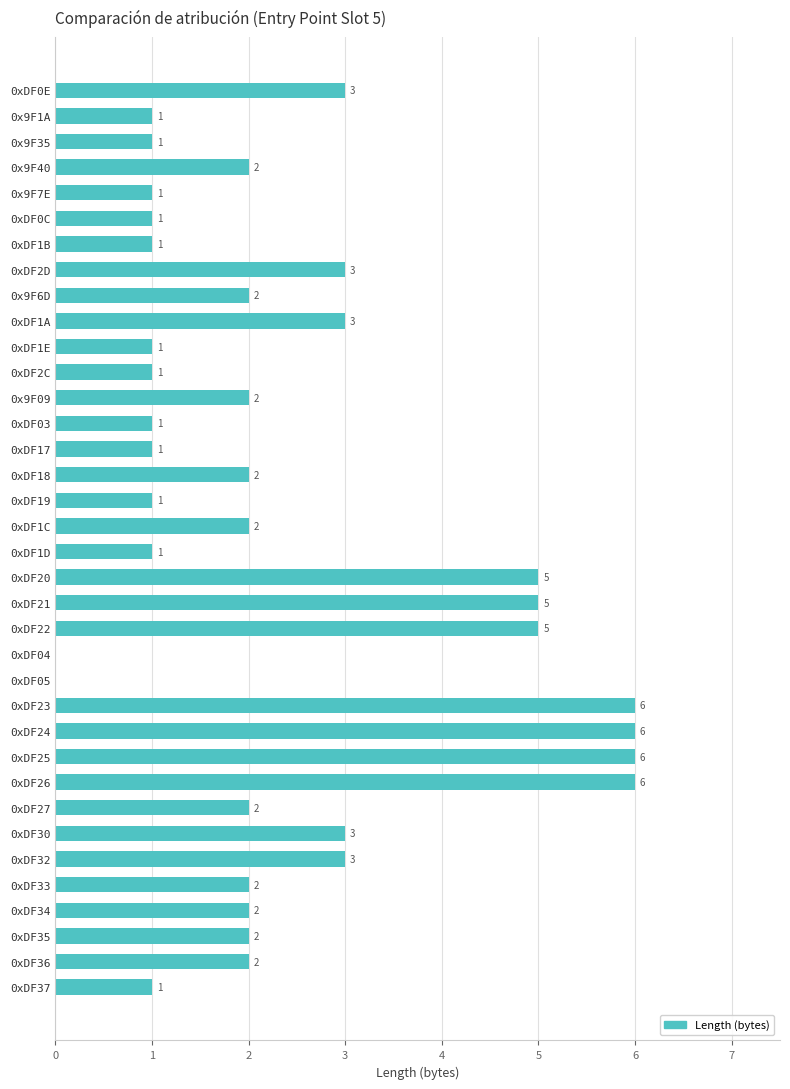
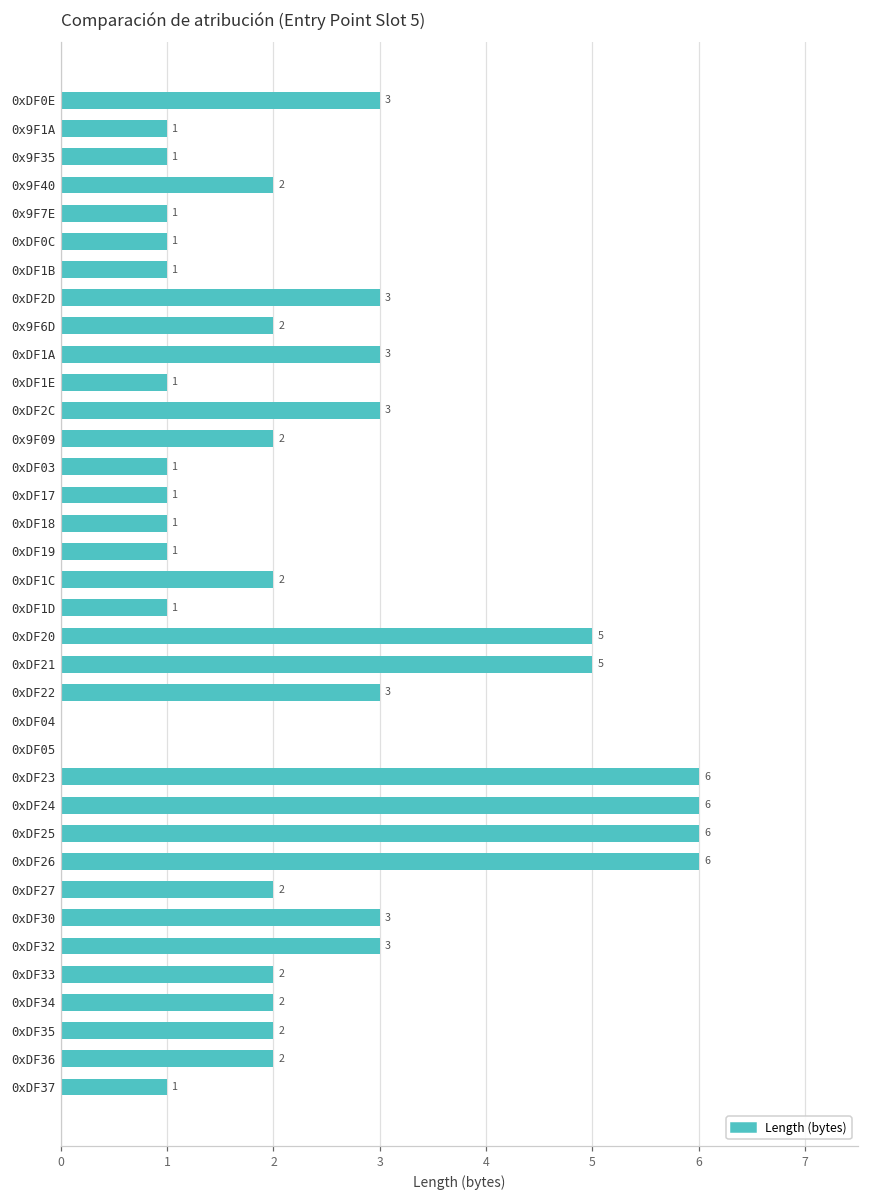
  {
    "0xDF0E": 3,
    "0x9F1A": 1,
    "0x9F35": 1,
    "0x9F40": 2,
    "0x9F7E": 1,
    "0xDF0C": 1,
    "0xDF1B": 1,
    "0xDF2D": 3,
    "0x9F6D": 2,
    "0xDF1A": 3,
    "0xDF1E": 1,
-   "0xDF2C": 1,
+   "0xDF2C": 3,
    "0x9F09": 2,
    "0xDF03": 1,
    "0xDF17": 1,
-   "0xDF18": 2,
+   "0xDF18": 1,
    "0xDF19": 1,
    "0xDF1C": 2,
    "0xDF1D": 1,
    "0xDF20": 5,
    "0xDF21": 5,
-   "0xDF22": 5,
+   "0xDF22": 3,
    "0xDF23": 6,
    "0xDF24": 6,
    "0xDF25": 6,
    "0xDF26": 6,
    "0xDF27": 2,
    "0xDF30": 3,
    "0xDF32": 3,
    "0xDF33": 2,
    "0xDF34": 2,
    "0xDF35": 2,
    "0xDF36": 2,
    "0xDF37": 1
  }
